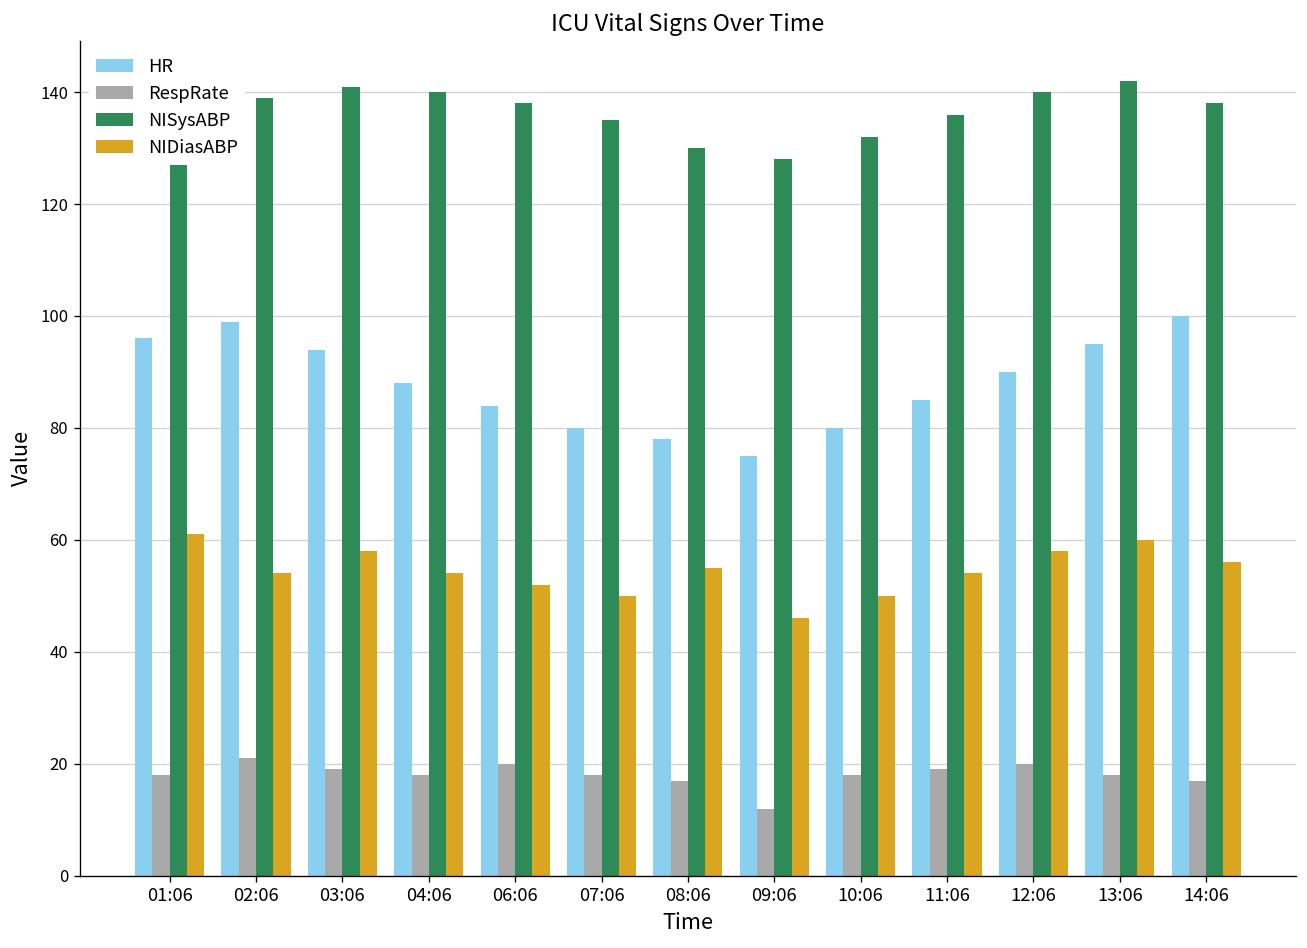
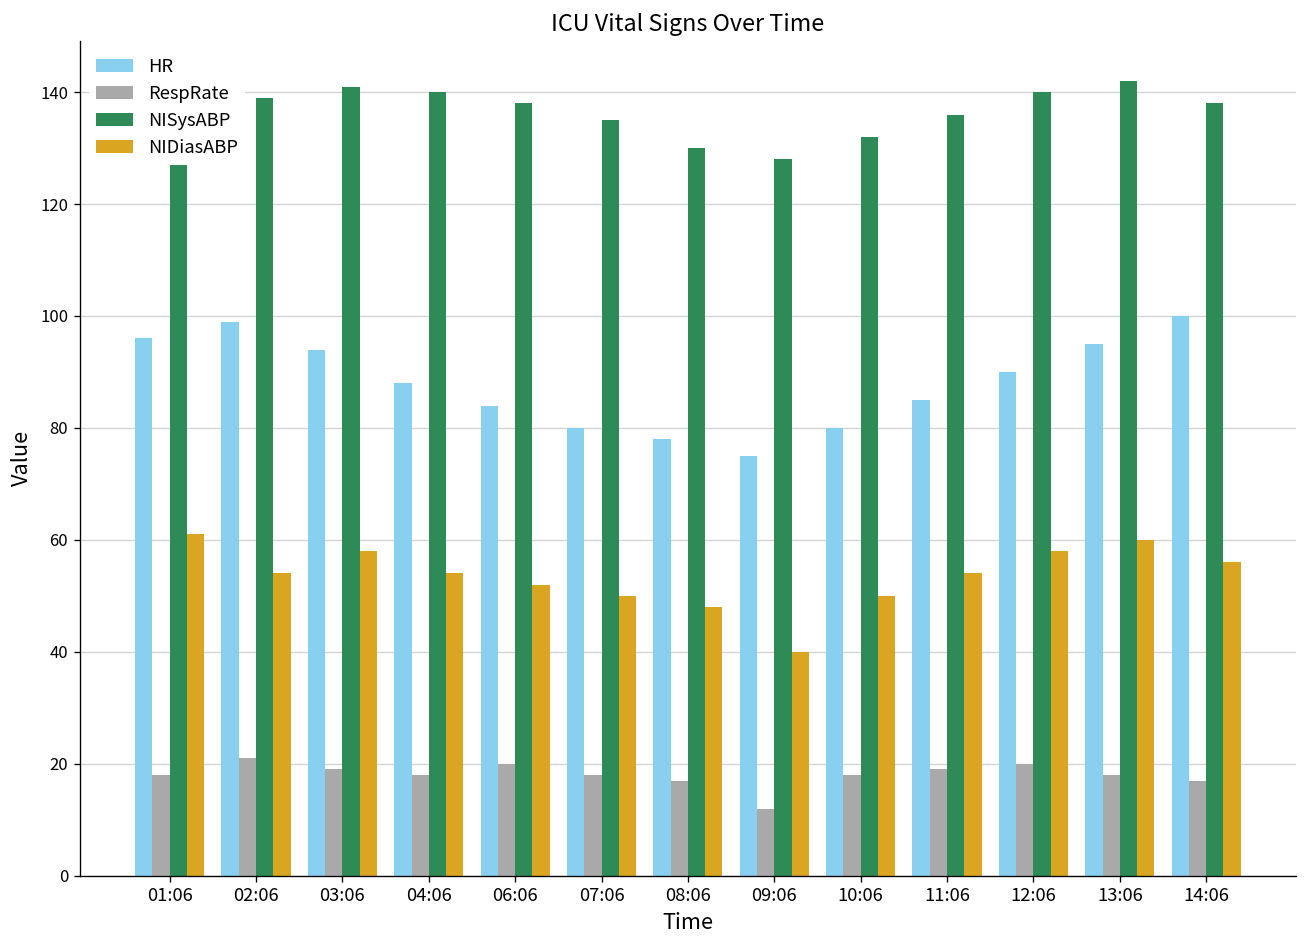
  {
    "HR": {
      "01:06": 96,
      "02:06": 99,
      "03:06": 94,
      "04:06": 88,
      "06:06": 84,
      "07:06": 80,
      "08:06": 78,
      "09:06": 75,
      "10:06": 80,
      "11:06": 85,
      "12:06": 90,
      "13:06": 95,
      "14:06": 100
    },
    "RespRate": {
      "01:06": 18,
      "02:06": 21,
      "03:06": 19,
      "04:06": 18,
      "06:06": 20,
      "07:06": 18,
      "08:06": 17,
      "09:06": 12,
      "10:06": 18,
      "11:06": 19,
      "12:06": 20,
      "13:06": 18,
      "14:06": 17
    },
    "NISysABP": {
      "02:06": 139,
      "03:06": 141,
      "04:06": 140,
      "06:06": 138,
      "07:06": 135,
      "08:06": 130,
      "09:06": 128,
      "10:06": 132,
      "11:06": 136,
      "12:06": 140,
      "13:06": 142,
      "14:06": 138
    },
    "NIDiasABP": {
      "01:06": 61,
      "02:06": 54,
      "03:06": 58,
      "04:06": 54,
      "06:06": 52,
      "07:06": 50,
-     "08:06": 55,
-     "09:06": 46,
+     "08:06": 48,
+     "09:06": 40,
      "10:06": 50,
      "11:06": 54,
      "12:06": 58,
      "13:06": 60,
      "14:06": 56
    }
  }
